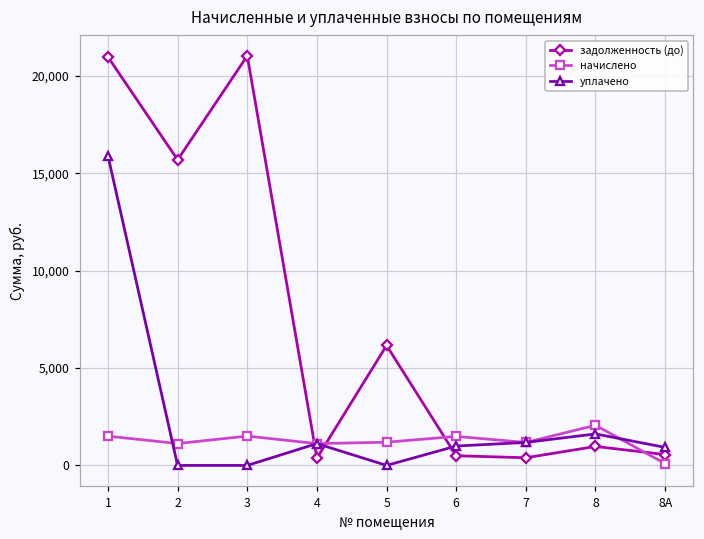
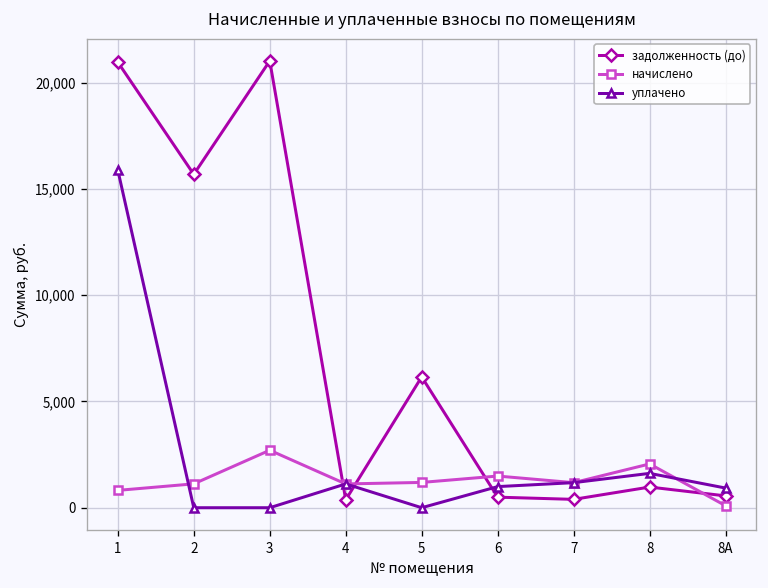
  {
    "начислено": {
-     "1": "1,500",
+     "1": "800",
      "2": "1,100",
-     "3": "1,500",
+     "3": "2,700",
      "5": "1,200",
      "6": "1,500",
      "8": "2,100",
      "8А": "100"
    }
  }
